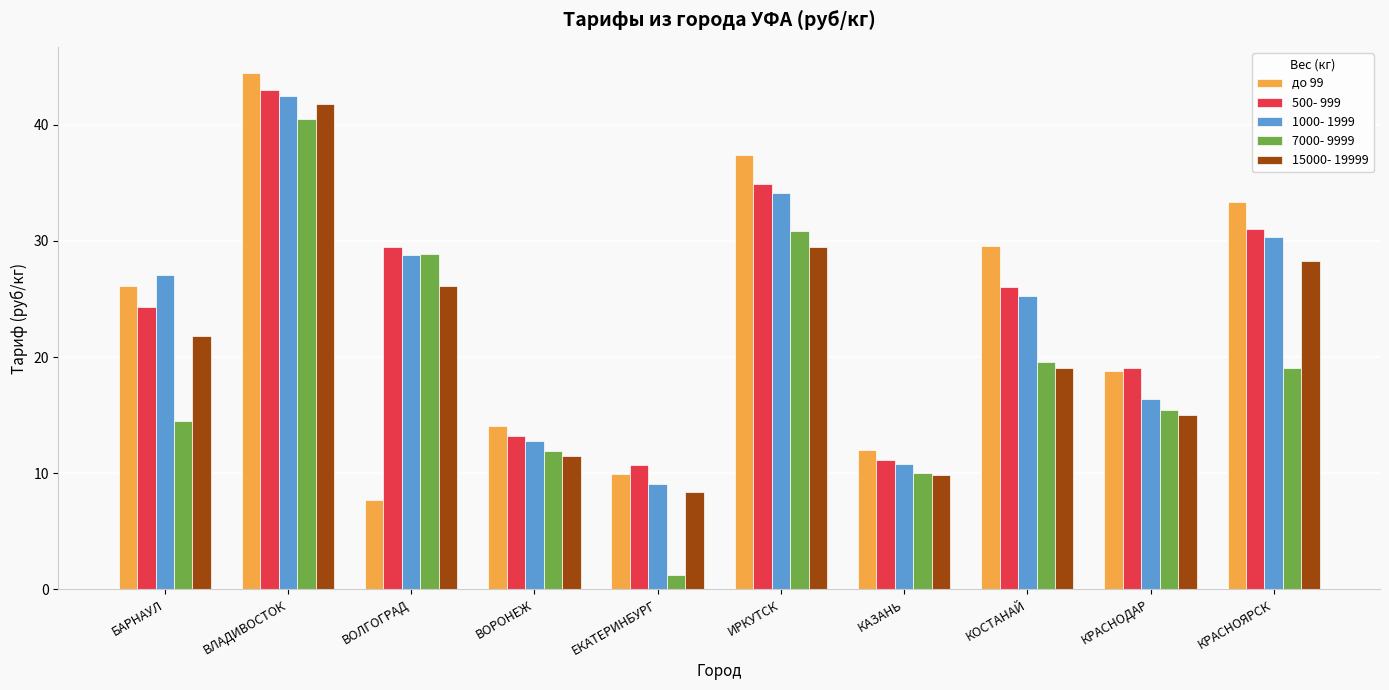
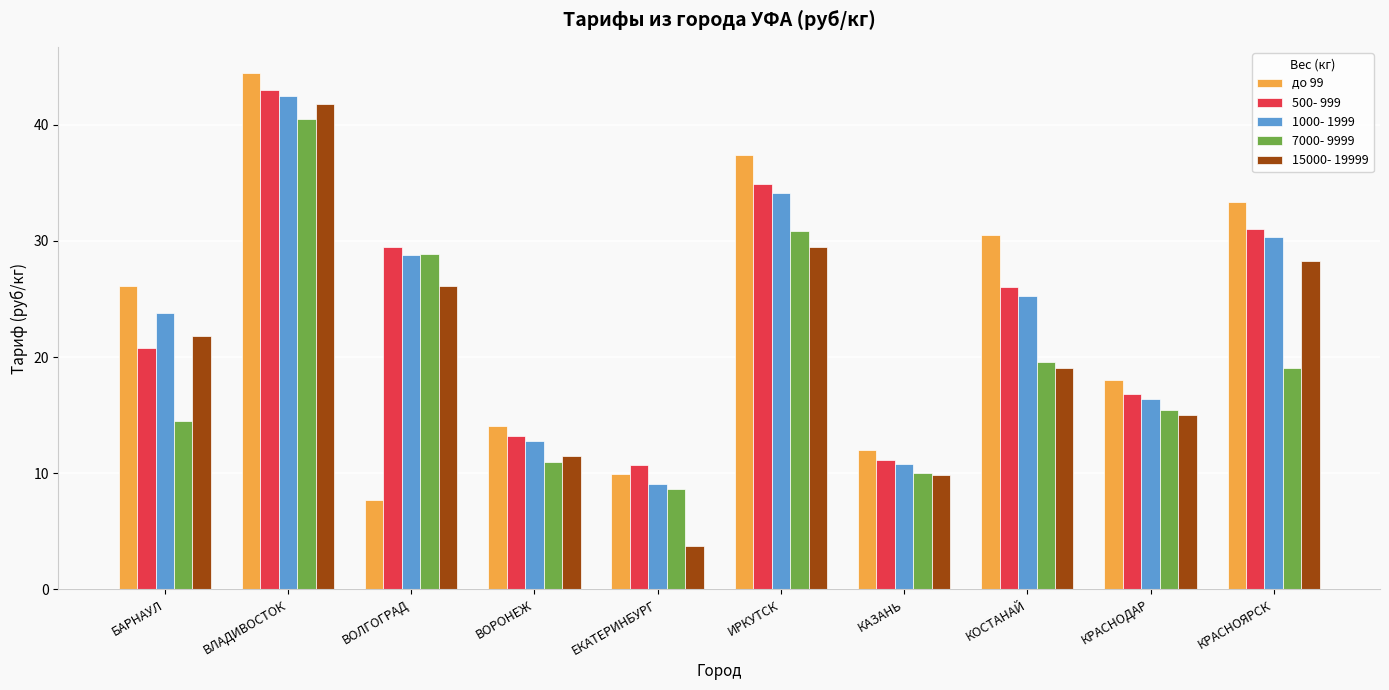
  {
    "до 99": {
      "БАРНАУЛ": 26.1,
      "ВЛАДИВОСТОК": 44.5,
      "ВОЛГОГРАД": 7.7,
      "ВОРОНЕЖ": 14.1,
      "ЕКАТЕРИНБУРГ": 9.9,
      "ИРКУТСК": 37.4,
      "КАЗАНЬ": 12.0,
-     "КОСТАНАЙ": 29.6,
-     "КРАСНОДАР": 18.8,
+     "КОСТАНАЙ": 30.5,
+     "КРАСНОДАР": 18.0,
      "КРАСНОЯРСК": 33.4
    },
    "500- 999": {
-     "БАРНАУЛ": 24.3,
+     "БАРНАУЛ": 20.8,
      "ВЛАДИВОСТОК": 43.0,
      "ВОЛГОГРАД": 29.5,
      "ВОРОНЕЖ": 13.2,
      "ЕКАТЕРИНБУРГ": 10.7,
      "ИРКУТСК": 34.9,
      "КАЗАНЬ": 11.1,
      "КОСТАНАЙ": 26.0,
-     "КРАСНОДАР": 19.1,
+     "КРАСНОДАР": 16.8,
      "КРАСНОЯРСК": 31.0
    },
    "1000- 1999": {
-     "БАРНАУЛ": 27.1,
+     "БАРНАУЛ": 23.8,
      "ВЛАДИВОСТОК": 42.5,
      "ВОЛГОГРАД": 28.8,
      "ВОРОНЕЖ": 12.8,
      "ЕКАТЕРИНБУРГ": 9.1,
      "ИРКУТСК": 34.1,
      "КАЗАНЬ": 10.8,
      "КОСТАНАЙ": 25.3,
      "КРАСНОДАР": 16.4,
      "КРАСНОЯРСК": 30.3
    },
    "7000- 9999": {
      "БАРНАУЛ": 14.5,
      "ВЛАДИВОСТОК": 40.5,
      "ВОЛГОГРАД": 28.9,
-     "ВОРОНЕЖ": 11.9,
-     "ЕКАТЕРИНБУРГ": 1.2,
+     "ВОРОНЕЖ": 11.0,
+     "ЕКАТЕРИНБУРГ": 8.6,
      "ИРКУТСК": 30.9,
      "КАЗАНЬ": 10.0,
      "КОСТАНАЙ": 19.6,
      "КРАСНОДАР": 15.4,
      "КРАСНОЯРСК": 19.1
    },
    "15000- 19999": {
      "БАРНАУЛ": 21.8,
      "ВЛАДИВОСТОК": 41.8,
      "ВОЛГОГРАД": 26.1,
      "ВОРОНЕЖ": 11.5,
-     "ЕКАТЕРИНБУРГ": 8.4,
+     "ЕКАТЕРИНБУРГ": 3.7,
      "ИРКУТСК": 29.5,
      "КАЗАНЬ": 9.8,
      "КОСТАНАЙ": 19.1,
      "КРАСНОДАР": 15.0,
      "КРАСНОЯРСК": 28.3
    }
  }
